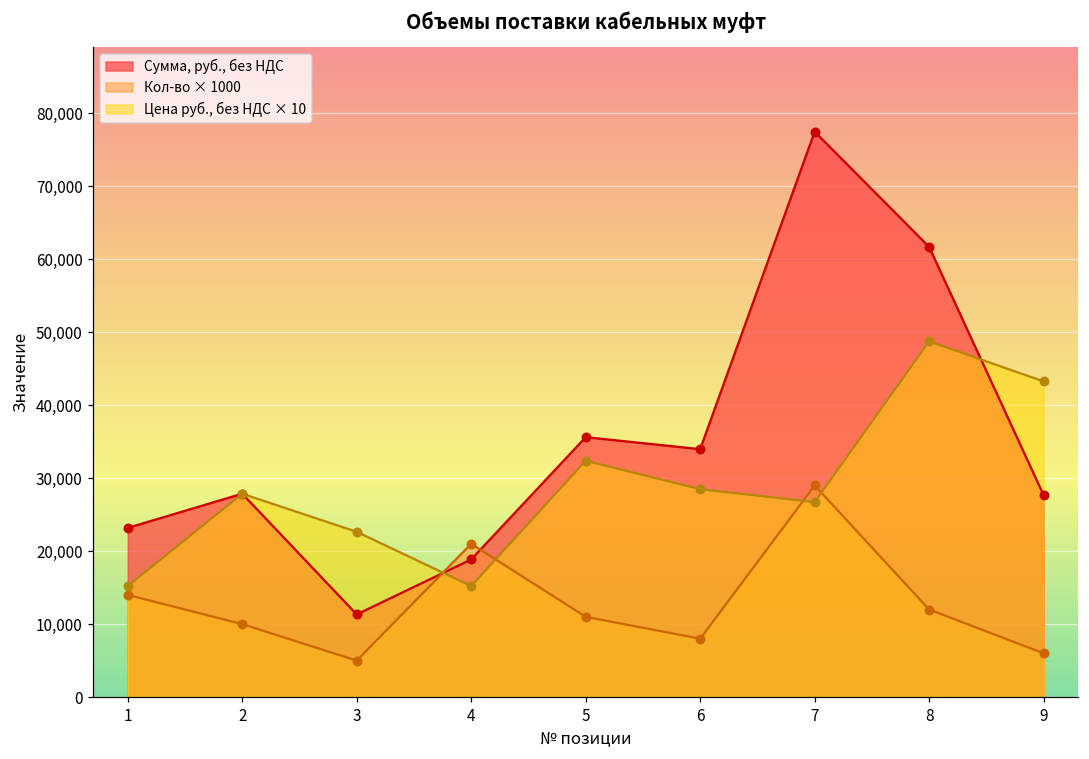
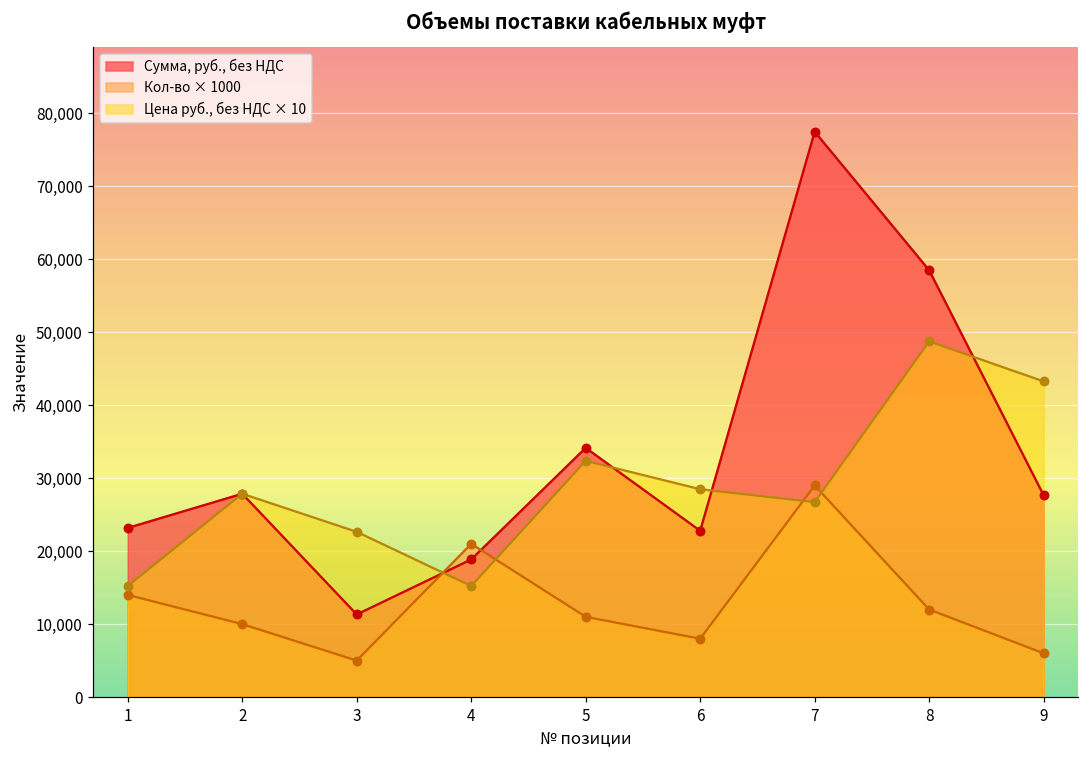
  {
    "Сумма, руб., без НДС": {
      "1": "23,000",
      "3": "11,000",
      "4": "19,000",
-     "5": "36,000",
-     "6": "34,000",
+     "5": "34,000",
+     "6": "23,000",
      "7": "77,000",
-     "8": "62,000",
+     "8": "58,000",
      "9": "28,000"
    }
  }
